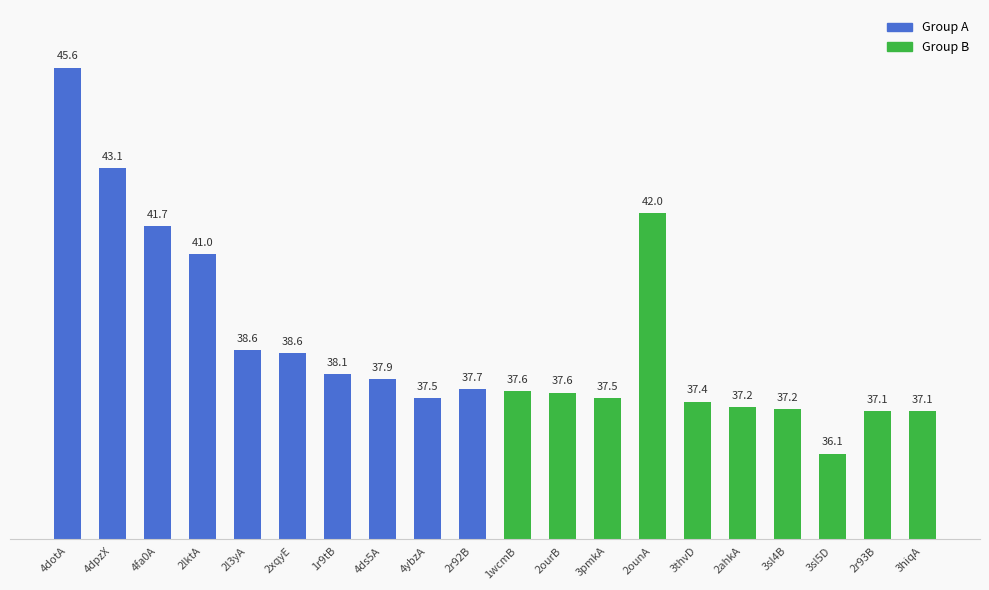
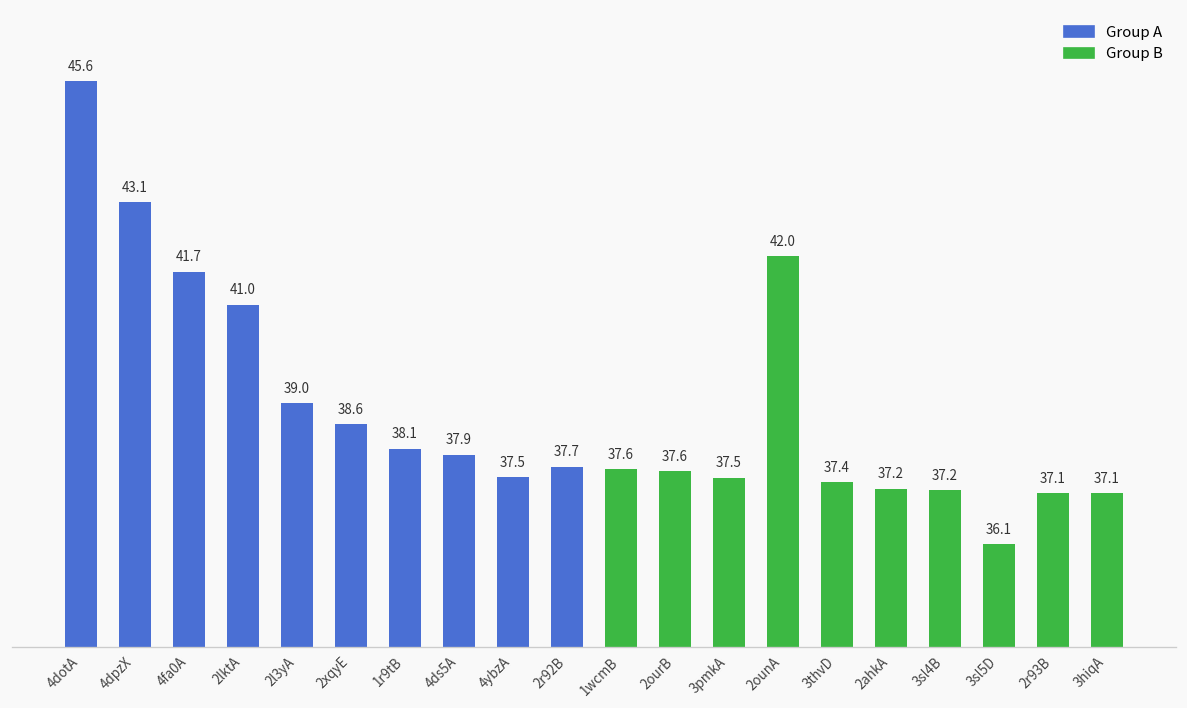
  {
    "4dotA": 45.6,
    "4dpzX": 43.1,
    "4fa0A": 41.7,
    "2lktA": 41.0,
-   "2l3yA": 38.6,
+   "2l3yA": 39.0,
    "2xqyE": 38.6,
    "1r9tB": 38.1,
    "4ds5A": 37.9,
    "4ybzA": 37.5,
    "2r92B": 37.7,
    "1wcmB": 37.6,
    "2ourB": 37.6,
    "3pmkA": 37.5,
    "2ounA": 42.0,
    "3thvD": 37.4,
    "2ahkA": 37.2,
    "3sl4B": 37.2,
    "3sl5D": 36.1,
    "2r93B": 37.1,
    "3hiqA": 37.1
  }
